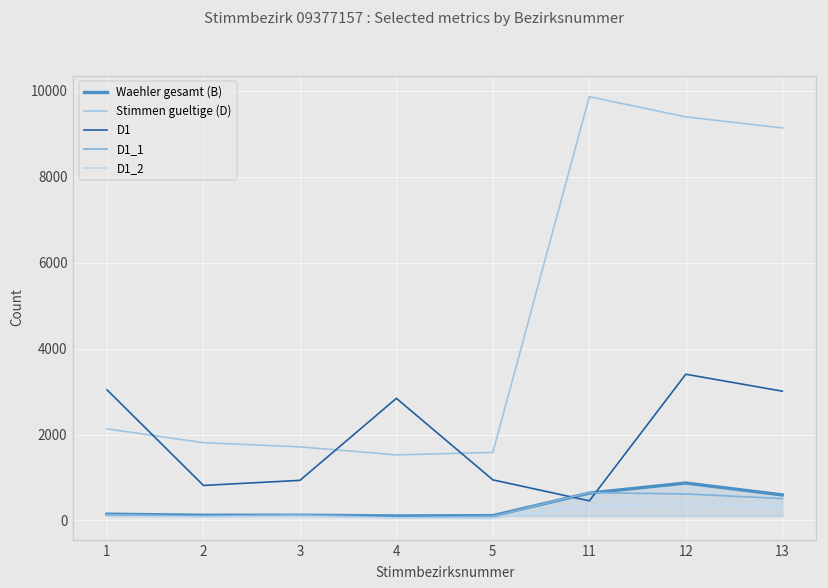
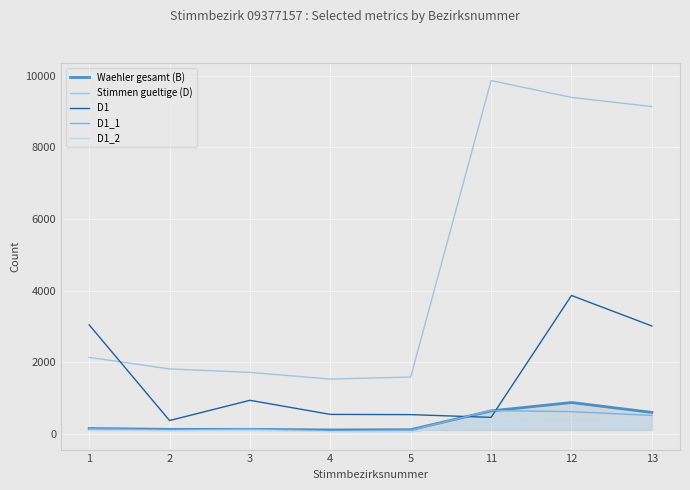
  {
    "Waehler gesamt (B)": {
      "12": 900,
      "13": 600
    },
    "D1": {
      "1": 3000,
-     "2": 800,
+     "2": 400,
      "3": 900,
-     "4": 2800,
-     "5": 900,
+     "4": 500,
+     "5": 500,
      "11": 500,
-     "12": 3400,
+     "12": 3900,
      "13": 3000
    }
  }
